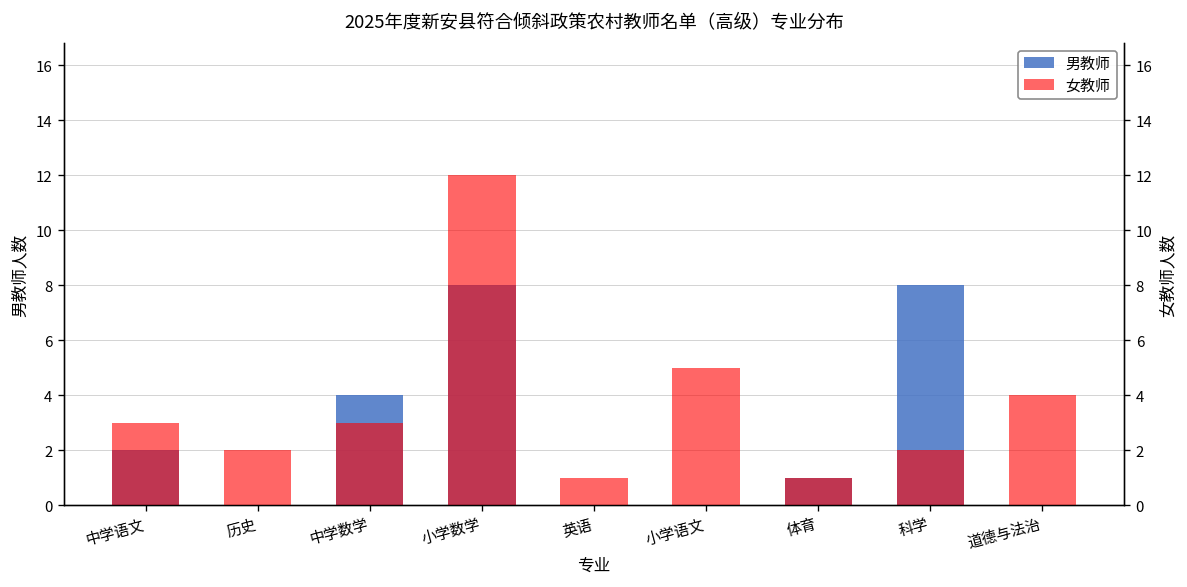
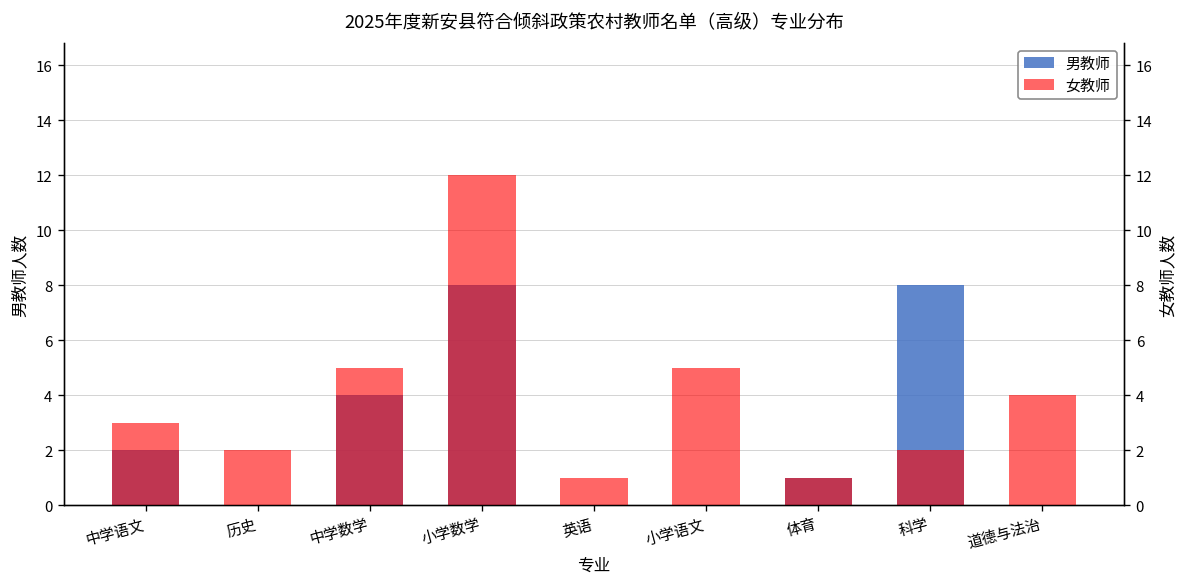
  {
    "男教师": {
      "中学语文": 2.0,
      "历史": 0.0,
      "中学数学": 4.0,
      "小学数学": 8.0,
      "英语": 0.0,
      "小学语文": 0.0,
      "体育": 1.0,
      "科学": 8.0,
      "道德与法治": 0.0
    },
    "女教师": {
      "中学语文": 3,
      "历史": 2,
-     "中学数学": 3,
+     "中学数学": 5,
      "小学数学": 12,
      "英语": 1,
      "小学语文": 5,
      "体育": 1,
      "科学": 2,
      "道德与法治": 4
    }
  }
